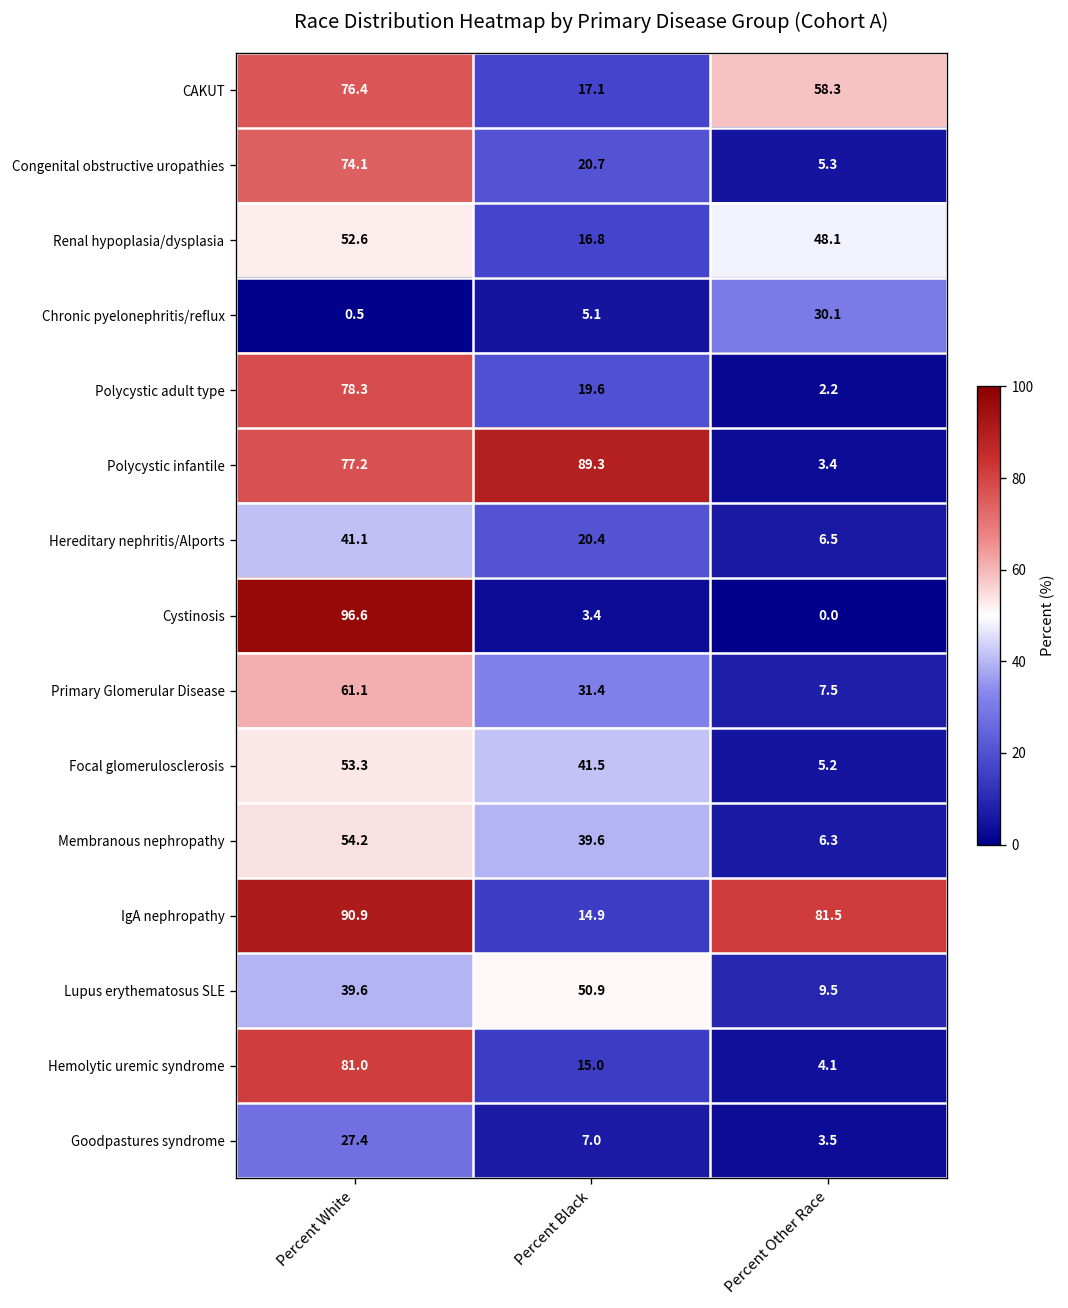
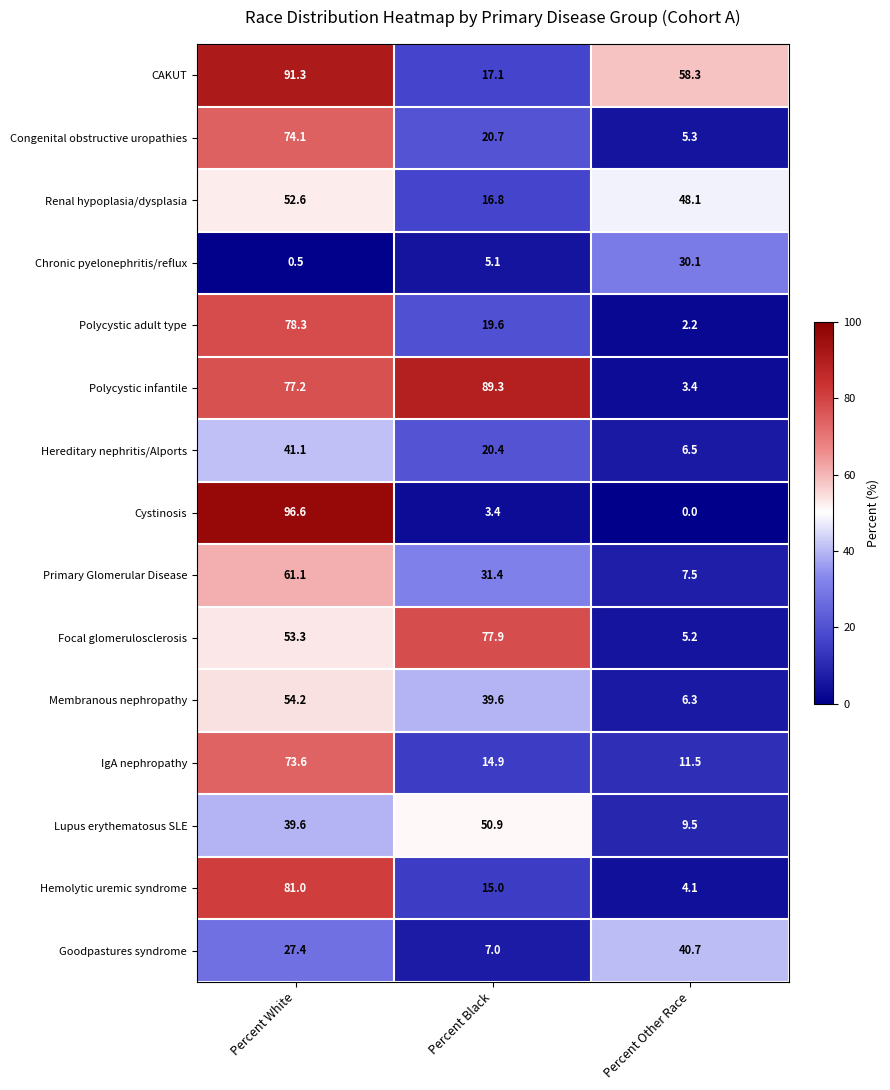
  {
    "CAKUT": {
-     "Percent White": 76.4,
+     "Percent White": 91.3,
      "Percent Black": 17.1,
      "Percent Other Race": 58.3
    },
    "Congenital obstructive uropathies": {
      "Percent White": 74.1,
      "Percent Black": 20.7,
      "Percent Other Race": 5.3
    },
    "Renal hypoplasia/dysplasia": {
      "Percent White": 52.6,
      "Percent Black": 16.8,
      "Percent Other Race": 48.1
    },
    "Chronic pyelonephritis/reflux": {
      "Percent White": 0.5,
      "Percent Black": 5.1,
      "Percent Other Race": 30.1
    },
    "Polycystic adult type": {
      "Percent White": 78.3,
      "Percent Black": 19.6,
      "Percent Other Race": 2.2
    },
    "Polycystic infantile": {
      "Percent White": 77.2,
      "Percent Black": 89.3,
      "Percent Other Race": 3.4
    },
    "Hereditary nephritis/Alports": {
      "Percent White": 41.1,
      "Percent Black": 20.4,
      "Percent Other Race": 6.5
    },
    "Cystinosis": {
      "Percent White": 96.6,
      "Percent Black": 3.4,
      "Percent Other Race": 0.0
    },
    "Primary Glomerular Disease": {
      "Percent White": 61.1,
      "Percent Black": 31.4,
      "Percent Other Race": 7.5
    },
    "Focal glomerulosclerosis": {
      "Percent White": 53.3,
-     "Percent Black": 41.5,
+     "Percent Black": 77.9,
      "Percent Other Race": 5.2
    },
    "Membranous nephropathy": {
      "Percent White": 54.2,
      "Percent Black": 39.6,
      "Percent Other Race": 6.3
    },
    "IgA nephropathy": {
-     "Percent White": 90.9,
+     "Percent White": 73.6,
      "Percent Black": 14.9,
-     "Percent Other Race": 81.5
+     "Percent Other Race": 11.5
    },
    "Lupus erythematosus SLE": {
      "Percent White": 39.6,
      "Percent Black": 50.9,
      "Percent Other Race": 9.5
    },
    "Hemolytic uremic syndrome": {
      "Percent White": 81.0,
      "Percent Black": 15.0,
      "Percent Other Race": 4.1
    },
    "Goodpastures syndrome": {
      "Percent White": 27.4,
      "Percent Black": 7.0,
-     "Percent Other Race": 3.5
+     "Percent Other Race": 40.7
    }
  }
